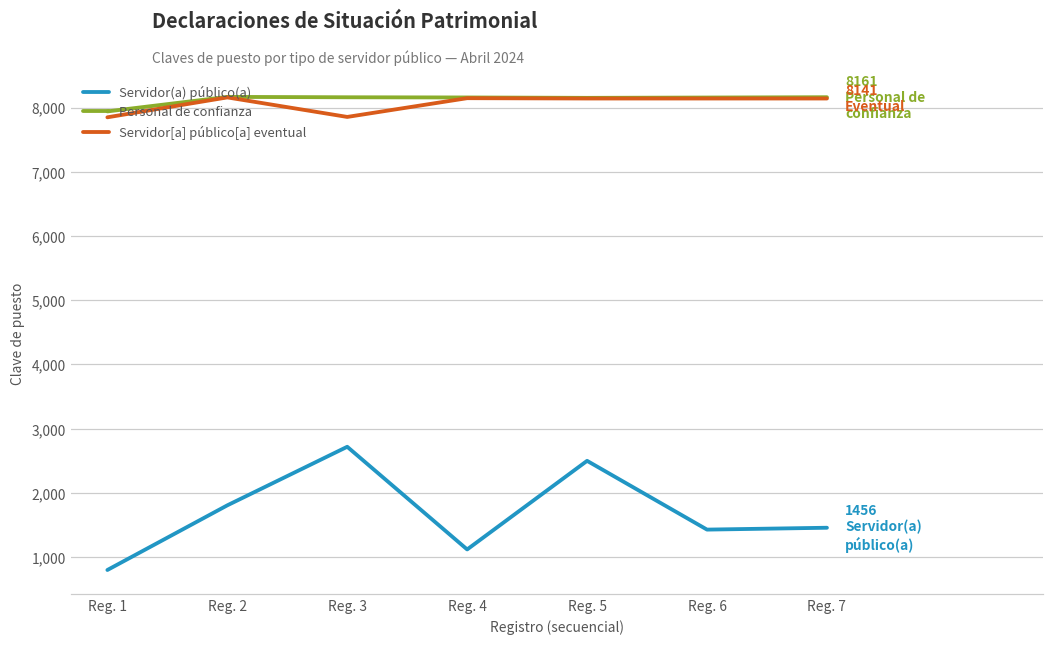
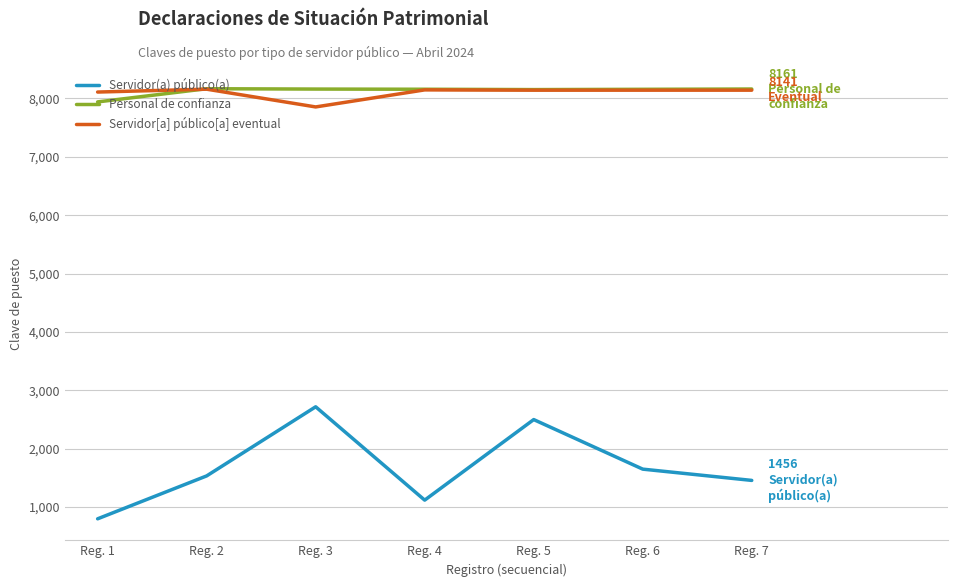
  {
    "Servidor(a) público(a)": {
      "Reg. 1": "800",
-     "Reg. 2": "1,800",
+     "Reg. 2": "1,500",
      "Reg. 3": "2,700",
      "Reg. 4": "1,100",
      "Reg. 5": "2,500",
-     "Reg. 6": "1,400"
+     "Reg. 6": "1,600"
    },
    "Personal de confianza": {
      "Reg. 1": "7,900",
      "Reg. 3": "8,200"
    },
    "Servidor[a] público[a] eventual": {
-     "Reg. 1": "7,800",
+     "Reg. 1": "8,100",
      "Reg. 3": "7,900"
    }
  }
